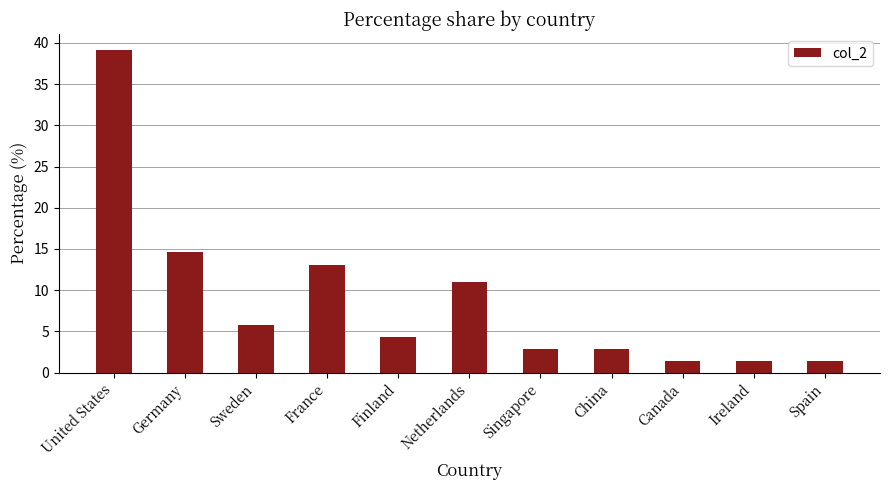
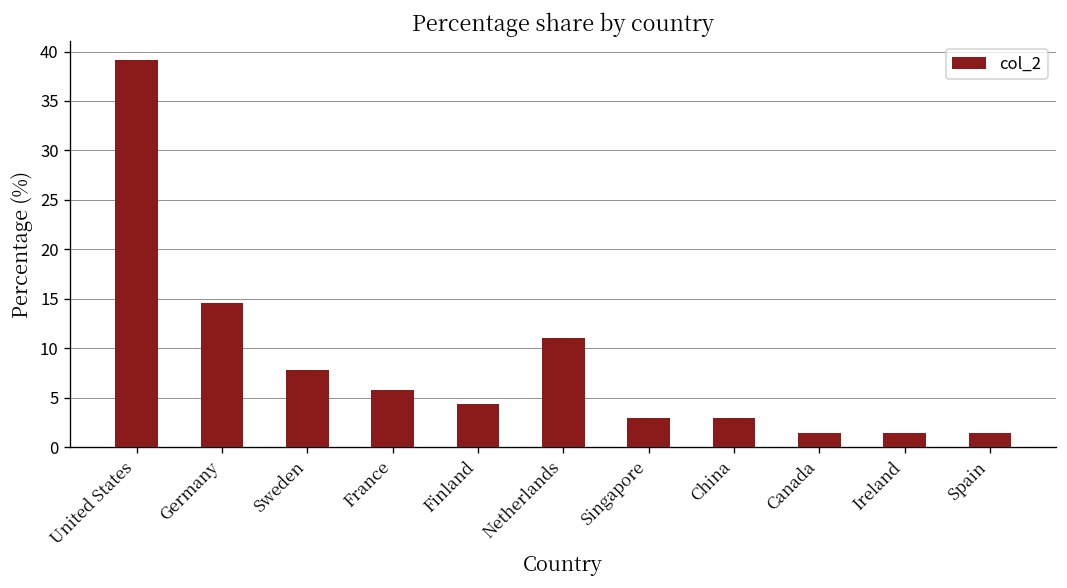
  {
    "United States": 39,
    "Germany": 15,
-   "Sweden": 6,
-   "France": 13,
+   "Sweden": 8,
+   "France": 6,
    "Finland": 4,
    "Netherlands": 11,
    "Singapore": 3,
    "China": 3,
    "Canada": 1,
    "Ireland": 1,
    "Spain": 1
  }
